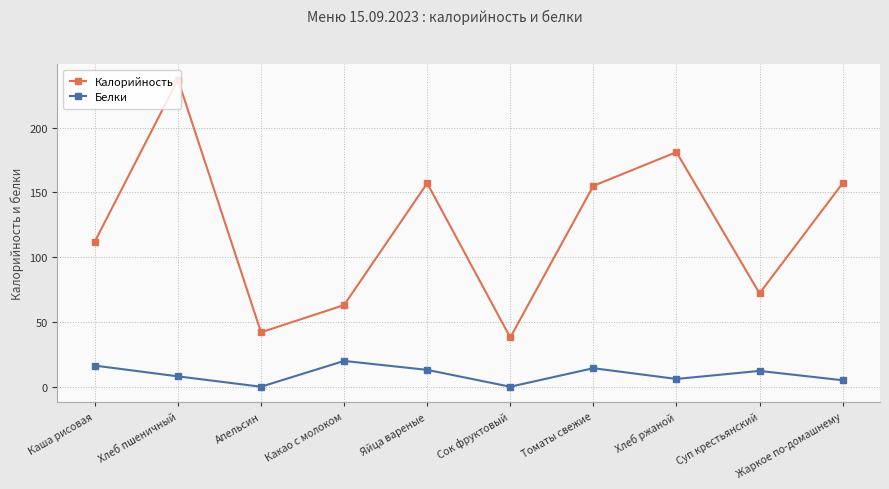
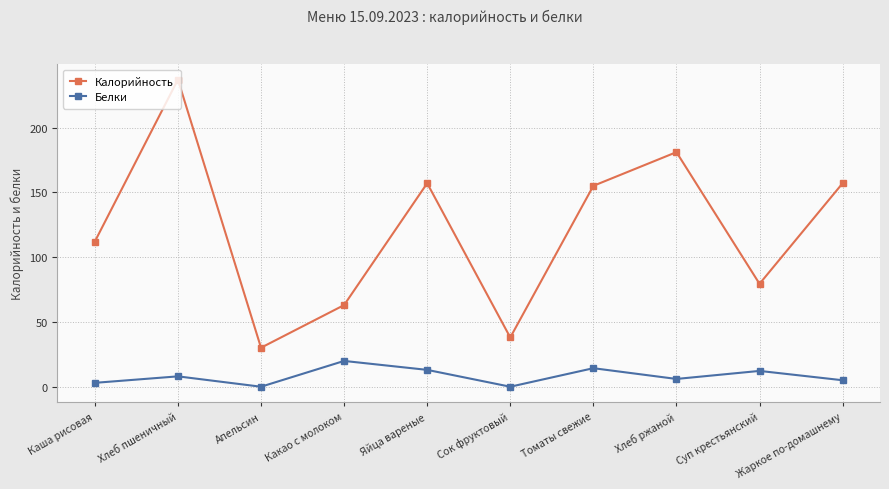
  {
    "Калорийность": {
      "Каша рисовая": 112,
-     "Апельсин": 42,
+     "Апельсин": 30,
      "Какао с молоком": 63,
      "Яйца вареные": 157,
      "Сок фруктовый": 38,
      "Томаты свежие": 155,
      "Хлеб ржаной": 181,
-     "Суп крестьянский": 72,
+     "Суп крестьянский": 79,
      "Жаркое по-домашнему": 157
    },
    "Белки": {
-     "Каша рисовая": 16,
+     "Каша рисовая": 3,
      "Хлеб пшеничный": 8,
      "Апельсин": 0,
      "Какао с молоком": 20,
      "Яйца вареные": 13,
      "Сок фруктовый": 0,
      "Томаты свежие": 14,
      "Хлеб ржаной": 6,
      "Суп крестьянский": 12,
      "Жаркое по-домашнему": 5
    }
  }
